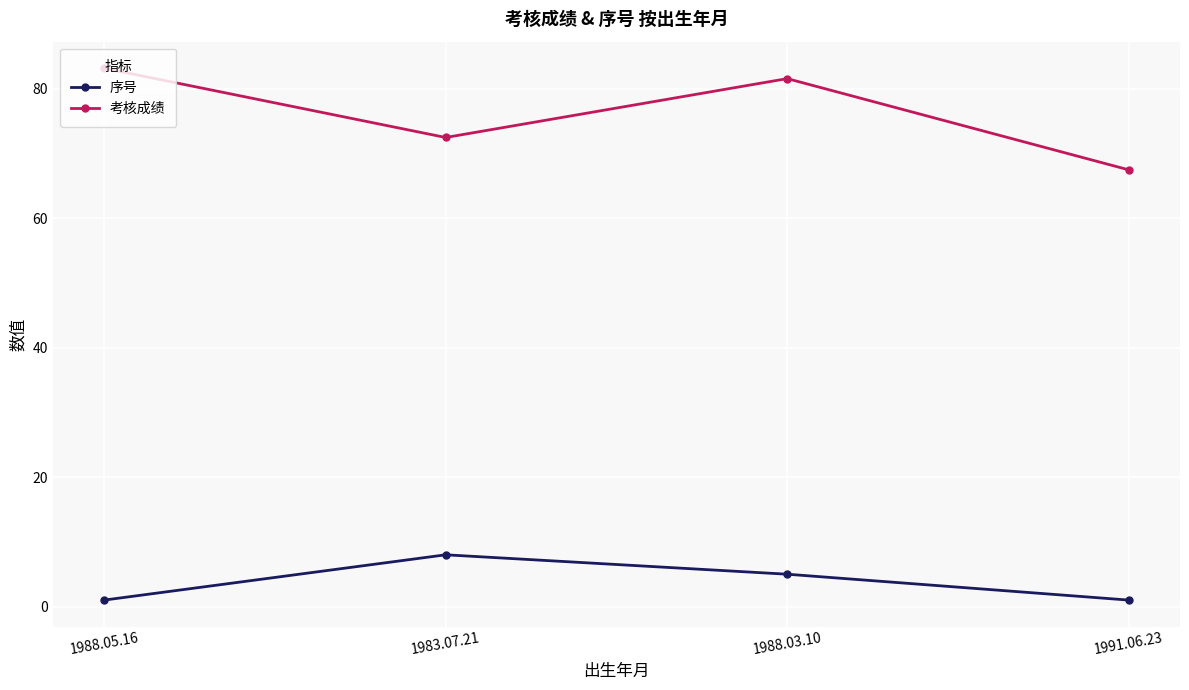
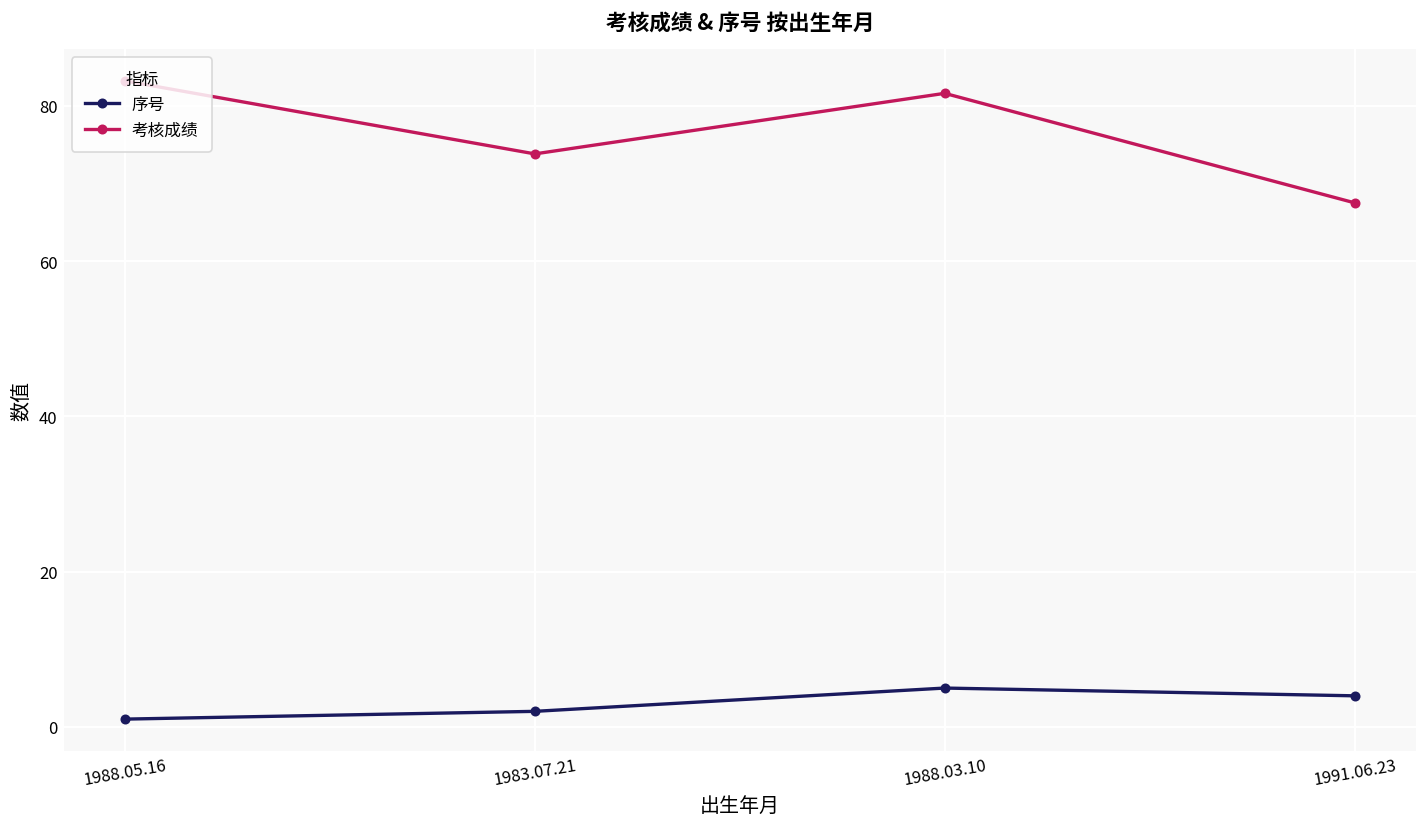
  {
    "序号": {
      "1988.05.16": 1,
-     "1983.07.21": 8,
+     "1983.07.21": 2,
      "1988.03.10": 5,
-     "1991.06.23": 1
+     "1991.06.23": 4
    },
    "考核成绩": {
-     "1983.07.21": 73,
+     "1983.07.21": 74,
      "1988.03.10": 82,
      "1991.06.23": 68
    }
  }
